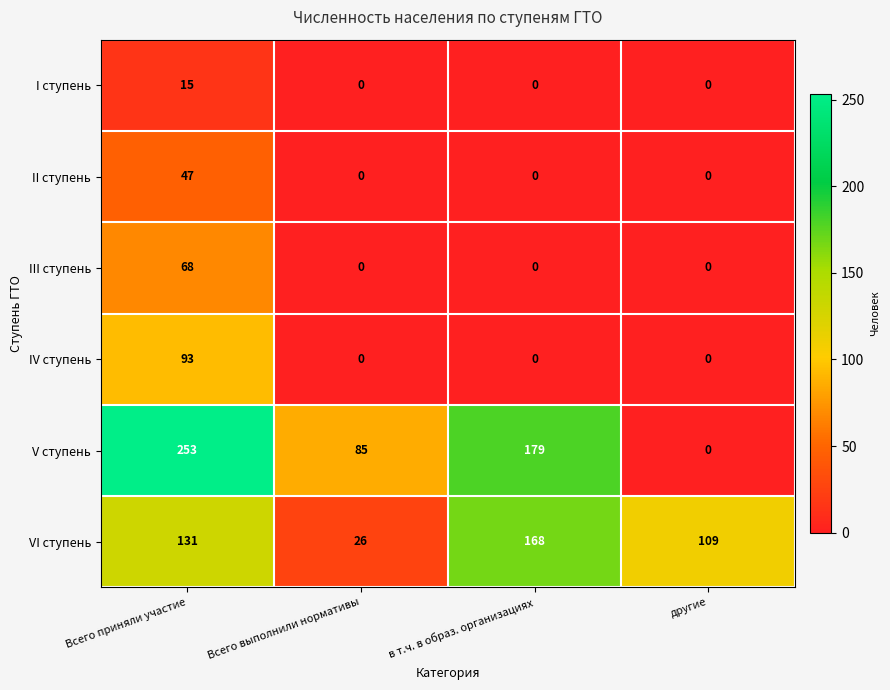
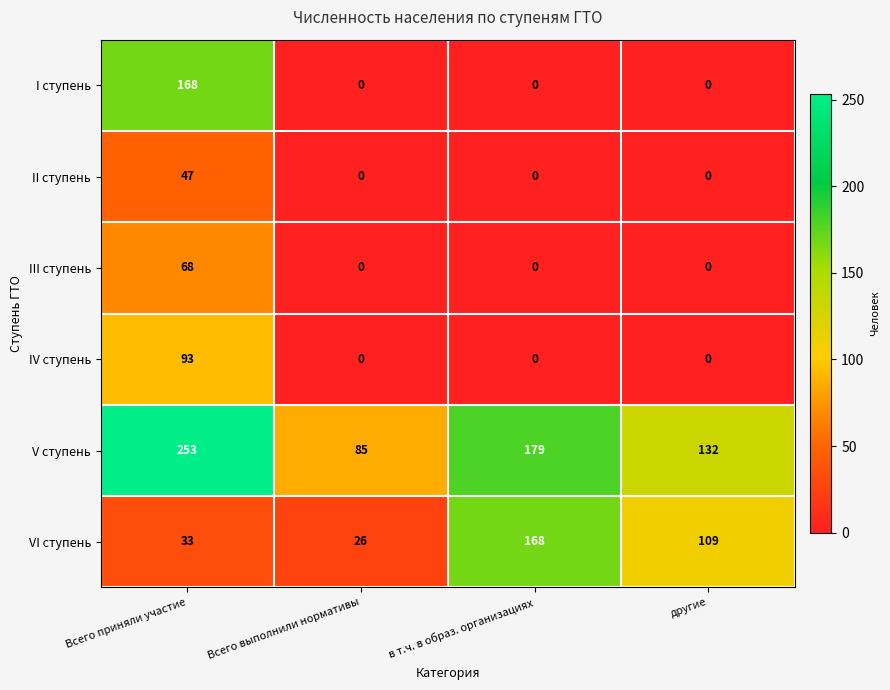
  {
    "I ступень": {
-     "Всего приняли участие": 15,
+     "Всего приняли участие": 168,
      "Всего выполнили нормативы": 0,
      "в т.ч. в образ. организациях": 0,
      "другие": 0
    },
    "II ступень": {
      "Всего приняли участие": 47,
      "Всего выполнили нормативы": 0,
      "в т.ч. в образ. организациях": 0,
      "другие": 0
    },
    "III ступень": {
      "Всего приняли участие": 68,
      "Всего выполнили нормативы": 0,
      "в т.ч. в образ. организациях": 0,
      "другие": 0
    },
    "IV ступень": {
      "Всего приняли участие": 93,
      "Всего выполнили нормативы": 0,
      "в т.ч. в образ. организациях": 0,
      "другие": 0
    },
    "V ступень": {
      "Всего приняли участие": 253,
      "Всего выполнили нормативы": 85,
      "в т.ч. в образ. организациях": 179,
-     "другие": 0
+     "другие": 132
    },
    "VI ступень": {
-     "Всего приняли участие": 131,
+     "Всего приняли участие": 33,
      "Всего выполнили нормативы": 26,
      "в т.ч. в образ. организациях": 168,
      "другие": 109
    }
  }
